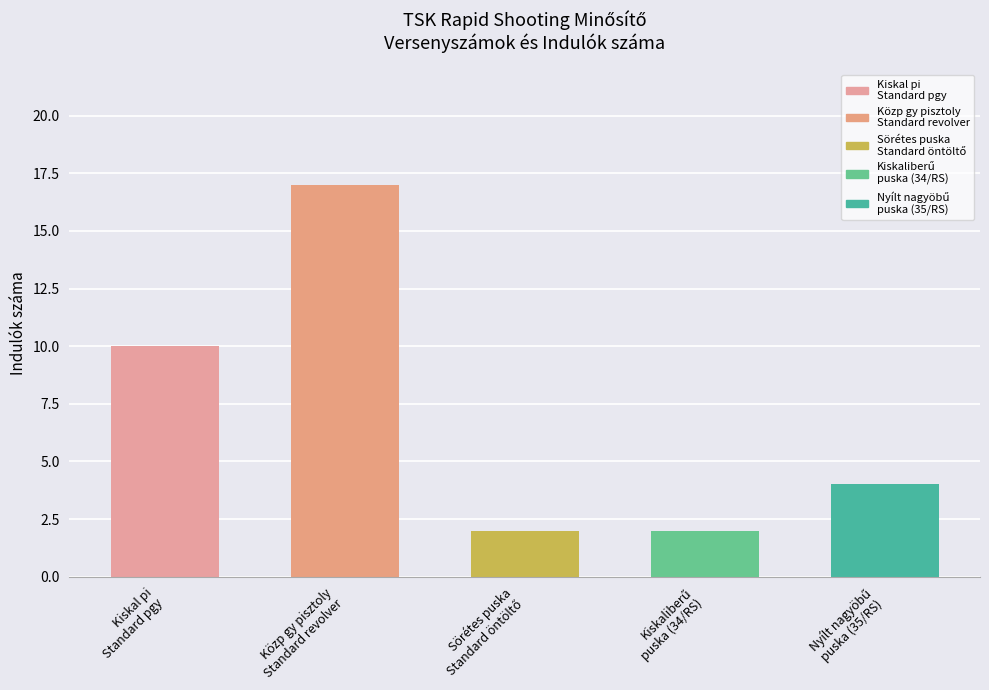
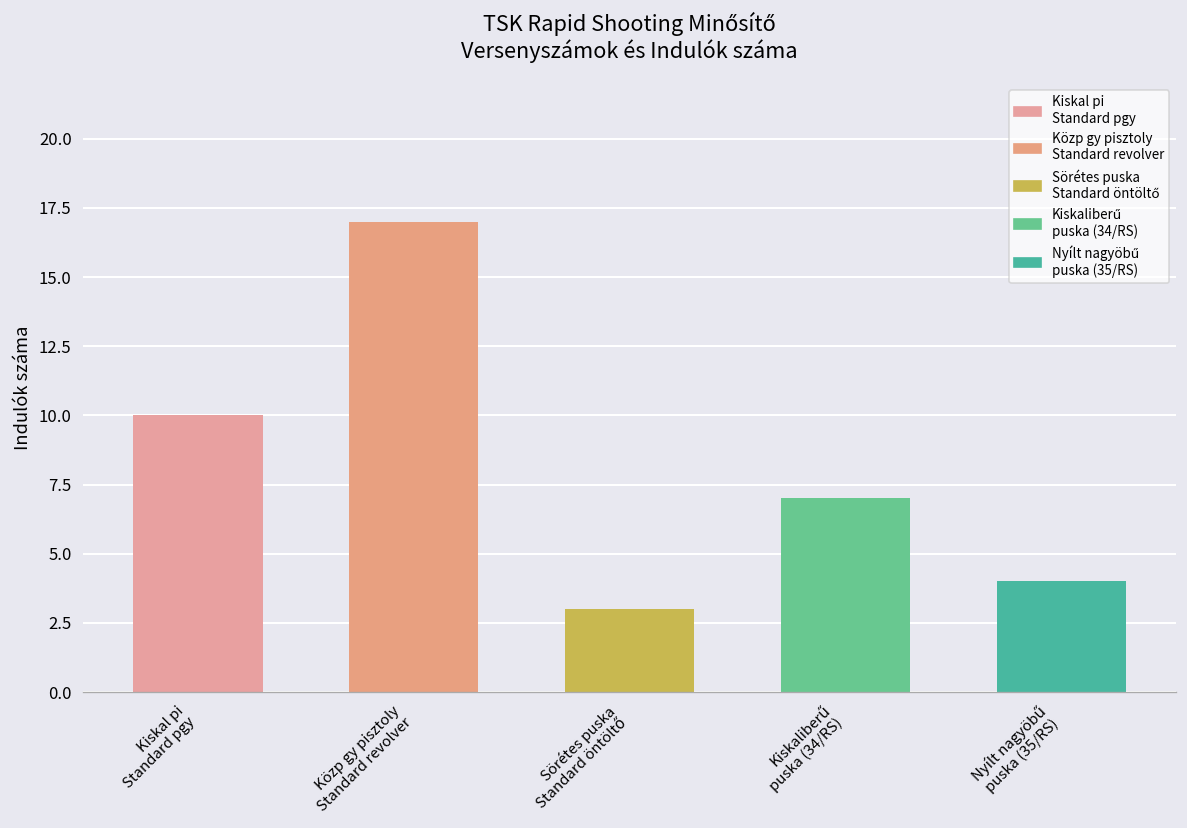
  {
    "Kiskal pi Standard pgy": 10,
    "Közp gy pisztoly Standard revolver": 17,
-   "Sörétes puska Standard öntöltő": 2,
-   "Kiskaliberű puska (34/RS)": 2,
+   "Sörétes puska Standard öntöltő": 3,
+   "Kiskaliberű puska (34/RS)": 7,
    "Nyílt nagyöbű puska (35/RS)": 4
  }
